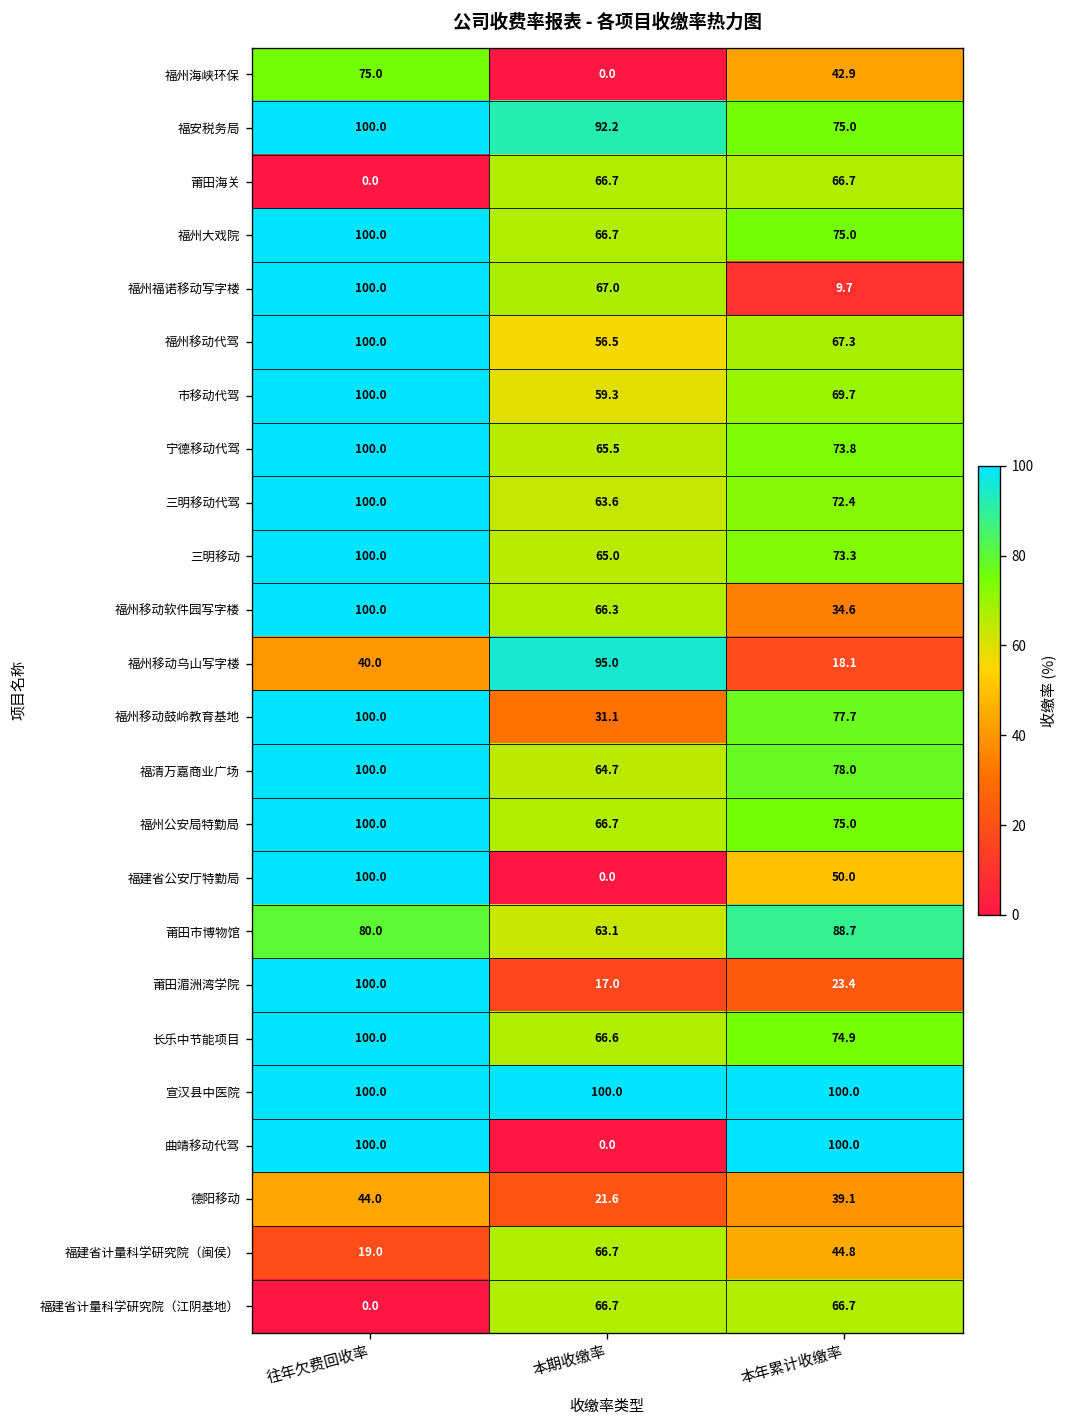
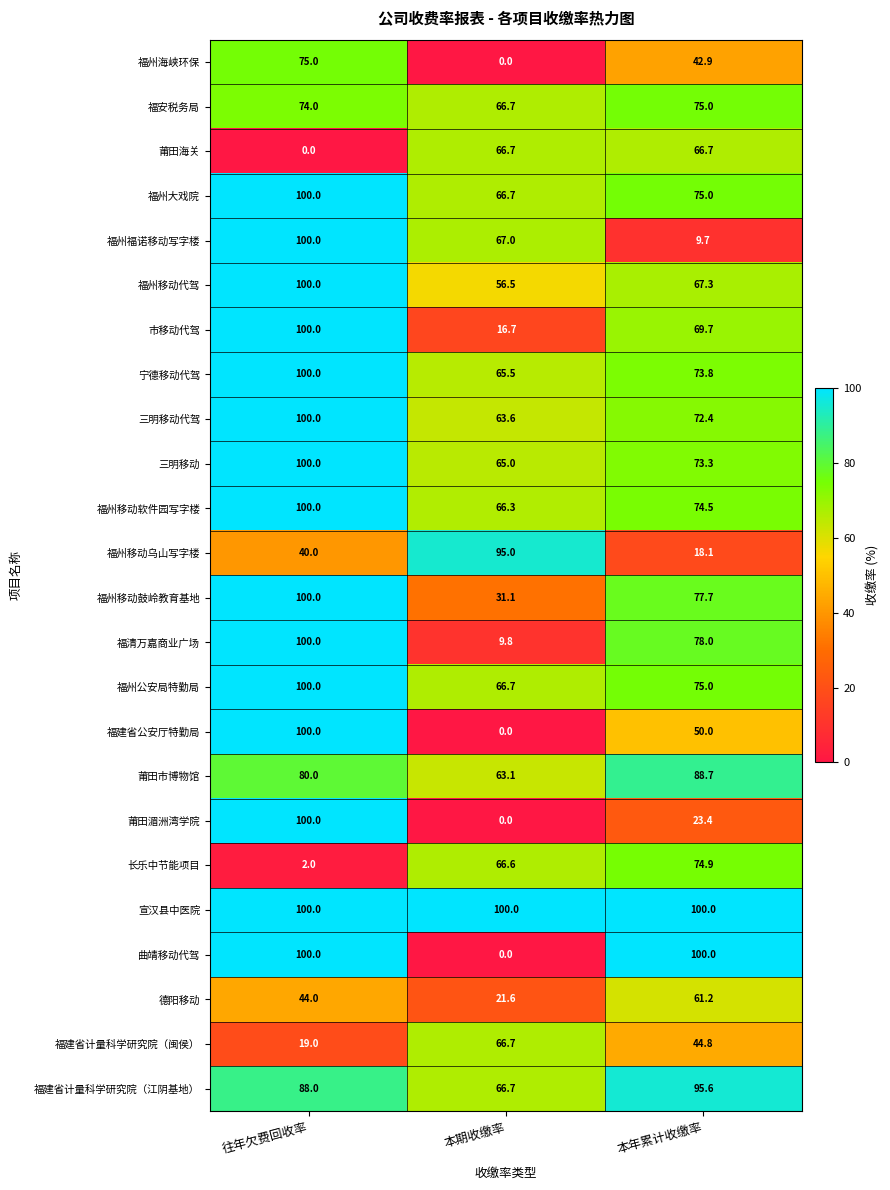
  {
    "福州海峡环保": {
      "往年欠费回收率": 75.0,
      "本期收缴率": 0.0,
      "本年累计收缴率": 42.9
    },
    "福安税务局": {
-     "往年欠费回收率": 100.0,
-     "本期收缴率": 92.2,
+     "往年欠费回收率": 74.0,
+     "本期收缴率": 66.7,
      "本年累计收缴率": 75.0
    },
    "莆田海关": {
      "往年欠费回收率": 0.0,
      "本期收缴率": 66.7,
      "本年累计收缴率": 66.7
    },
    "福州大戏院": {
      "往年欠费回收率": 100.0,
      "本期收缴率": 66.7,
      "本年累计收缴率": 75.0
    },
    "福州福诺移动写字楼": {
      "往年欠费回收率": 100.0,
      "本期收缴率": 67.0,
      "本年累计收缴率": 9.7
    },
    "福州移动代驾": {
      "往年欠费回收率": 100.0,
      "本期收缴率": 56.5,
      "本年累计收缴率": 67.3
    },
    "市移动代驾": {
      "往年欠费回收率": 100.0,
-     "本期收缴率": 59.3,
+     "本期收缴率": 16.7,
      "本年累计收缴率": 69.7
    },
    "宁德移动代驾": {
      "往年欠费回收率": 100.0,
      "本期收缴率": 65.5,
      "本年累计收缴率": 73.8
    },
    "三明移动代驾": {
      "往年欠费回收率": 100.0,
      "本期收缴率": 63.6,
      "本年累计收缴率": 72.4
    },
    "三明移动": {
      "往年欠费回收率": 100.0,
      "本期收缴率": 65.0,
      "本年累计收缴率": 73.3
    },
    "福州移动软件园写字楼": {
      "往年欠费回收率": 100.0,
      "本期收缴率": 66.3,
-     "本年累计收缴率": 34.6
+     "本年累计收缴率": 74.5
    },
    "福州移动乌山写字楼": {
      "往年欠费回收率": 40.0,
      "本期收缴率": 95.0,
      "本年累计收缴率": 18.1
    },
    "福州移动鼓岭教育基地": {
      "往年欠费回收率": 100.0,
      "本期收缴率": 31.1,
      "本年累计收缴率": 77.7
    },
    "福清万嘉商业广场": {
      "往年欠费回收率": 100.0,
-     "本期收缴率": 64.7,
+     "本期收缴率": 9.8,
      "本年累计收缴率": 78.0
    },
    "福州公安局特勤局": {
      "往年欠费回收率": 100.0,
      "本期收缴率": 66.7,
      "本年累计收缴率": 75.0
    },
    "福建省公安厅特勤局": {
      "往年欠费回收率": 100.0,
      "本期收缴率": 0.0,
      "本年累计收缴率": 50.0
    },
    "莆田市博物馆": {
      "往年欠费回收率": 80.0,
      "本期收缴率": 63.1,
      "本年累计收缴率": 88.7
    },
    "莆田湄洲湾学院": {
      "往年欠费回收率": 100.0,
-     "本期收缴率": 17.0,
+     "本期收缴率": 0.0,
      "本年累计收缴率": 23.4
    },
    "长乐中节能项目": {
-     "往年欠费回收率": 100.0,
+     "往年欠费回收率": 2.0,
      "本期收缴率": 66.6,
      "本年累计收缴率": 74.9
    },
    "宣汉县中医院": {
      "往年欠费回收率": 100.0,
      "本期收缴率": 100.0,
      "本年累计收缴率": 100.0
    },
    "曲靖移动代驾": {
      "往年欠费回收率": 100.0,
      "本期收缴率": 0.0,
      "本年累计收缴率": 100.0
    },
    "德阳移动": {
      "往年欠费回收率": 44.0,
      "本期收缴率": 21.6,
-     "本年累计收缴率": 39.1
+     "本年累计收缴率": 61.2
    },
    "福建省计量科学研究院（闽侯）": {
      "往年欠费回收率": 19.0,
      "本期收缴率": 66.7,
      "本年累计收缴率": 44.8
    },
    "福建省计量科学研究院（江阴基地）": {
-     "往年欠费回收率": 0.0,
+     "往年欠费回收率": 88.0,
      "本期收缴率": 66.7,
-     "本年累计收缴率": 66.7
+     "本年累计收缴率": 95.6
    }
  }
